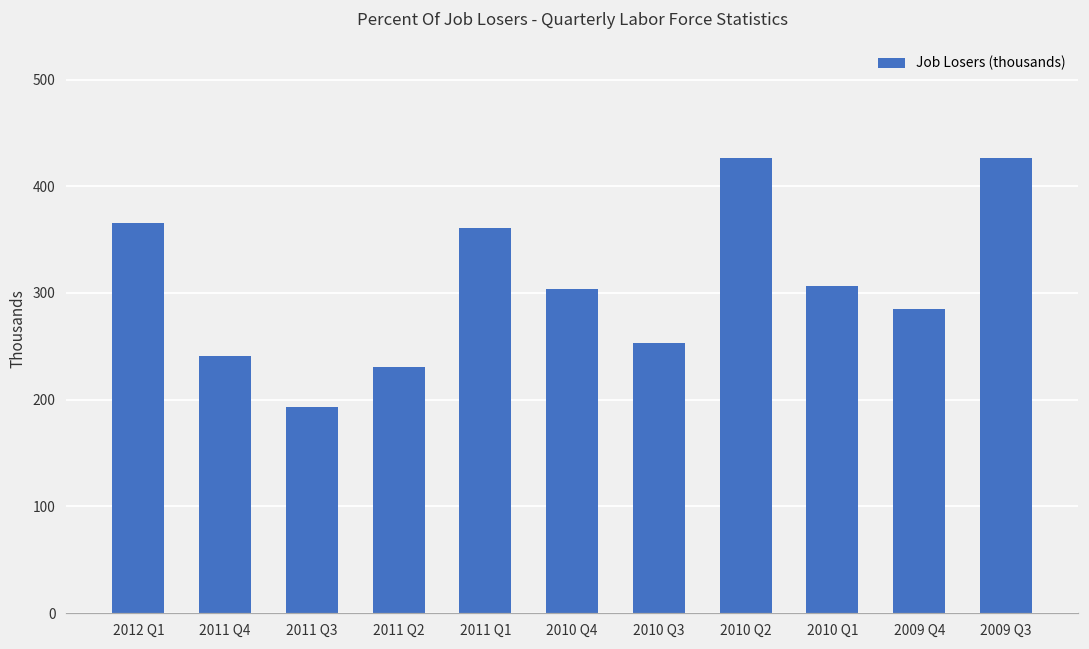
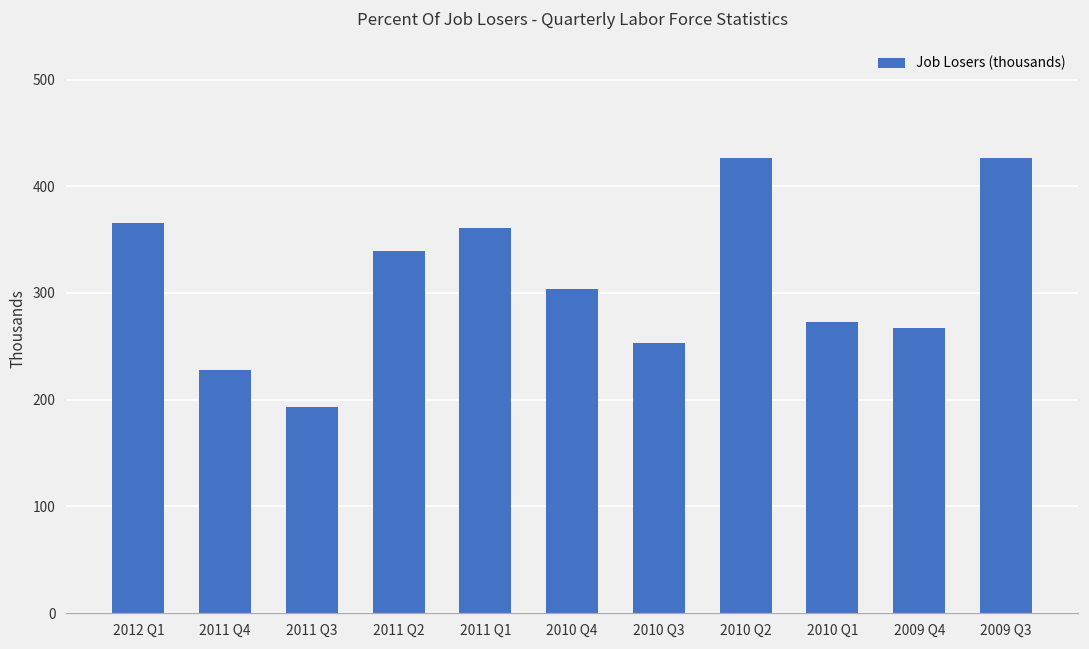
  {
    "2012 Q1": 370,
-   "2011 Q4": 240,
+   "2011 Q4": 230,
    "2011 Q3": 190,
-   "2011 Q2": 230,
+   "2011 Q2": 340,
    "2011 Q1": 360,
    "2010 Q4": 300,
    "2010 Q3": 250,
    "2010 Q2": 430,
-   "2010 Q1": 310,
-   "2009 Q4": 290,
+   "2010 Q1": 270,
+   "2009 Q4": 270,
    "2009 Q3": 430
  }
